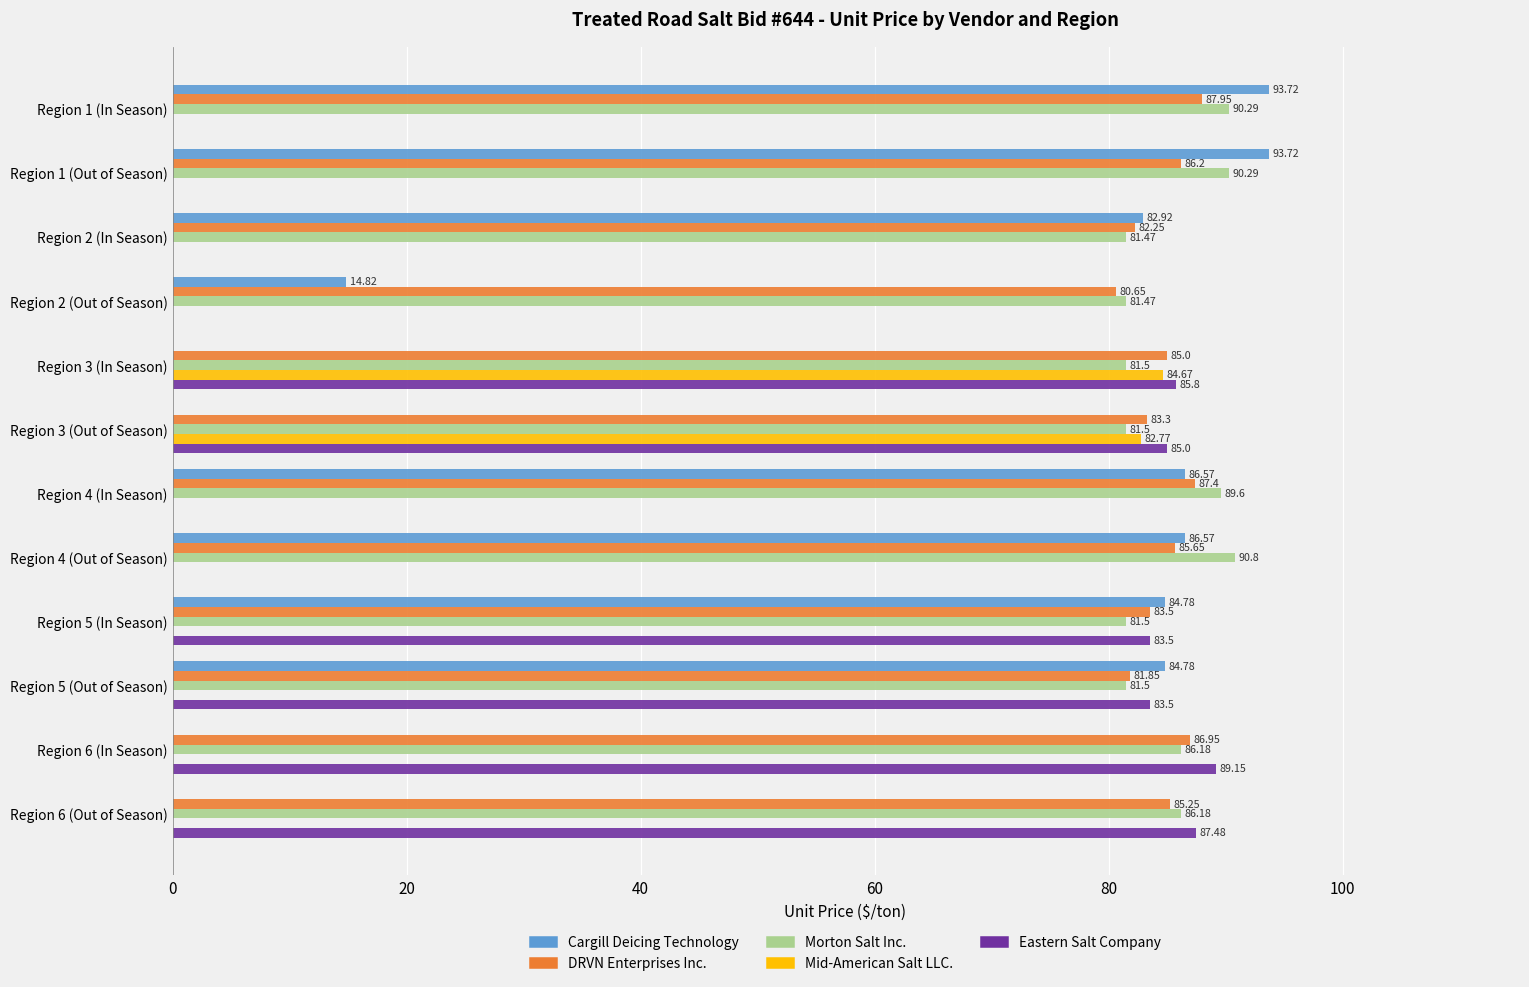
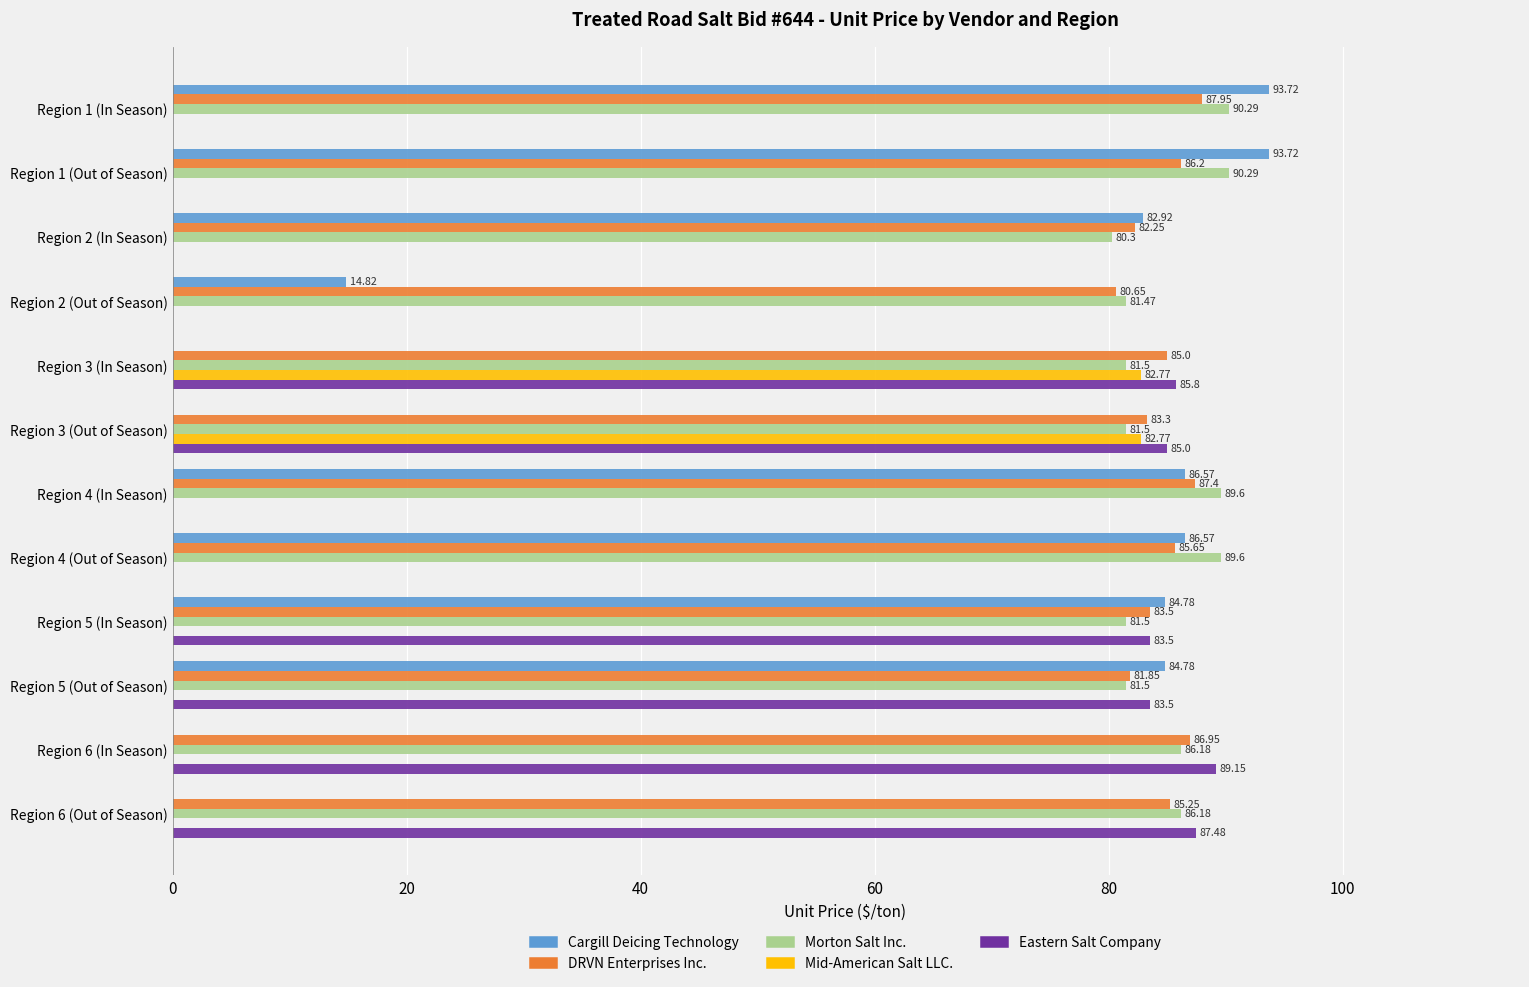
  {
    "Cargill Deicing Technology": {
      "Region 1 (In Season)": 93.72,
      "Region 1 (Out of Season)": 93.72,
      "Region 2 (In Season)": 82.92,
      "Region 2 (Out of Season)": 14.82,
      "Region 4 (In Season)": 86.57,
      "Region 4 (Out of Season)": 86.57,
      "Region 5 (In Season)": 84.78,
      "Region 5 (Out of Season)": 84.78
    },
    "DRVN Enterprises Inc.": {
      "Region 1 (In Season)": 87.95,
      "Region 1 (Out of Season)": 86.2,
      "Region 2 (In Season)": 82.25,
      "Region 2 (Out of Season)": 80.65,
      "Region 3 (In Season)": 85.0,
      "Region 3 (Out of Season)": 83.3,
      "Region 4 (In Season)": 87.4,
      "Region 4 (Out of Season)": 85.65,
      "Region 5 (In Season)": 83.5,
      "Region 5 (Out of Season)": 81.85,
      "Region 6 (In Season)": 86.95,
      "Region 6 (Out of Season)": 85.25
    },
    "Morton Salt Inc.": {
      "Region 1 (In Season)": 90.29,
      "Region 1 (Out of Season)": 90.29,
-     "Region 2 (In Season)": 81.47,
+     "Region 2 (In Season)": 80.3,
      "Region 2 (Out of Season)": 81.47,
      "Region 3 (In Season)": 81.5,
      "Region 3 (Out of Season)": 81.5,
      "Region 4 (In Season)": 89.6,
-     "Region 4 (Out of Season)": 90.8,
+     "Region 4 (Out of Season)": 89.6,
      "Region 5 (In Season)": 81.5,
      "Region 5 (Out of Season)": 81.5,
      "Region 6 (In Season)": 86.18,
      "Region 6 (Out of Season)": 86.18
    },
    "Mid-American Salt LLC.": {
-     "Region 3 (In Season)": 84.67,
+     "Region 3 (In Season)": 82.77,
      "Region 3 (Out of Season)": 82.77
    },
    "Eastern Salt Company": {
      "Region 3 (In Season)": 85.8,
      "Region 3 (Out of Season)": 85.0,
      "Region 5 (In Season)": 83.5,
      "Region 5 (Out of Season)": 83.5,
      "Region 6 (In Season)": 89.15,
      "Region 6 (Out of Season)": 87.48
    }
  }
